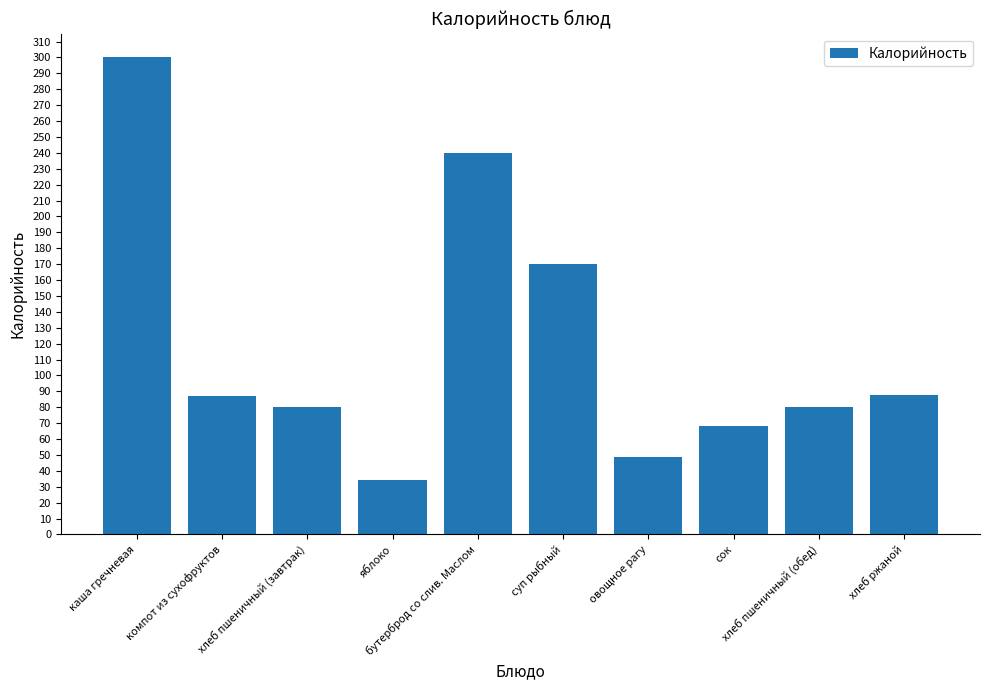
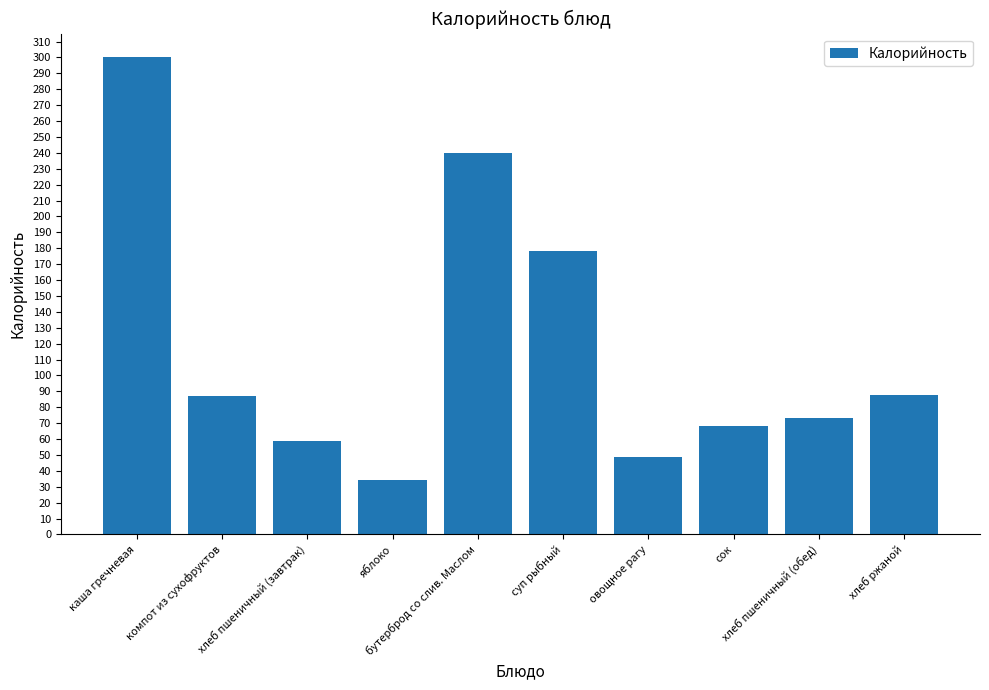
  {
    "каша гречневая": 300,
    "компот из сухофруктов": 87,
-   "хлеб пшеничный (завтрак)": 80,
+   "хлеб пшеничный (завтрак)": 59,
    "яблоко": 34,
    "бутерброд со слив. Маслом": 240,
-   "суп рыбный": 170,
+   "суп рыбный": 178,
    "овощное рагу": 49,
    "сок": 68,
-   "хлеб пшеничный (обед)": 80,
+   "хлеб пшеничный (обед)": 73,
    "хлеб ржаной": 88
  }
